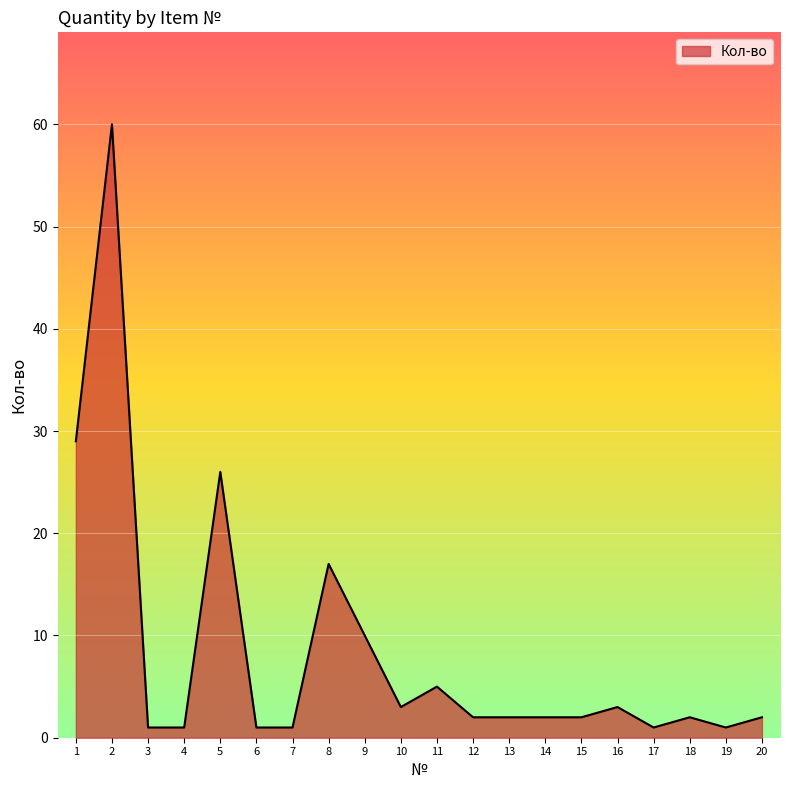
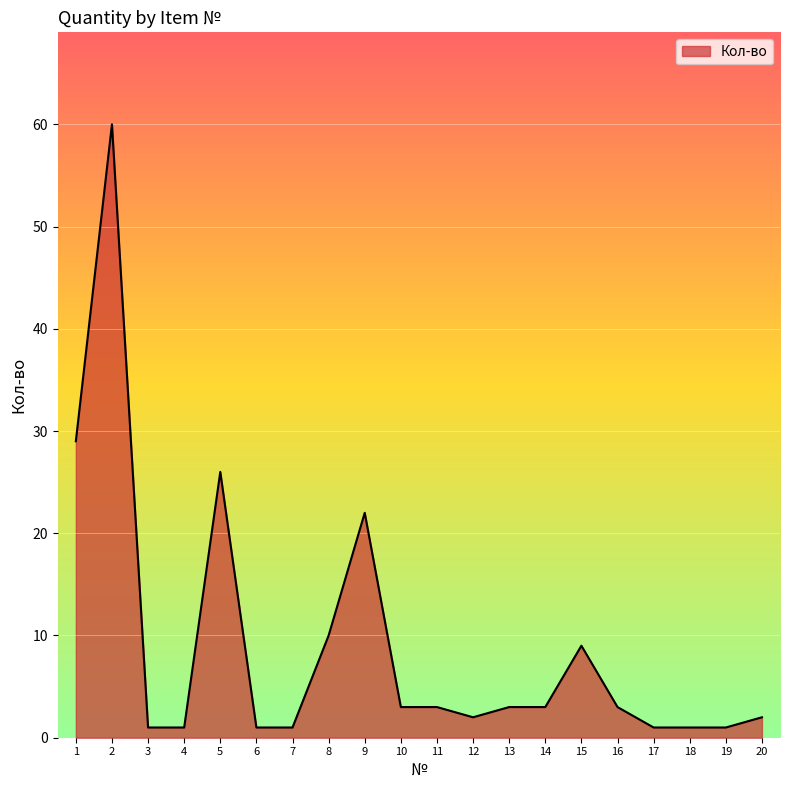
  {
    "1": 29,
    "2": 60,
    "3": 1,
    "4": 1,
    "5": 26,
    "6": 1,
    "7": 1,
-   "8": 17,
-   "9": 10,
+   "8": 10,
+   "9": 22,
    "10": 3,
-   "11": 5,
+   "11": 3,
    "12": 2,
-   "13": 2,
-   "14": 2,
-   "15": 2,
+   "13": 3,
+   "14": 3,
+   "15": 9,
    "16": 3,
    "17": 1,
-   "18": 2,
+   "18": 1,
    "19": 1,
    "20": 2
  }
